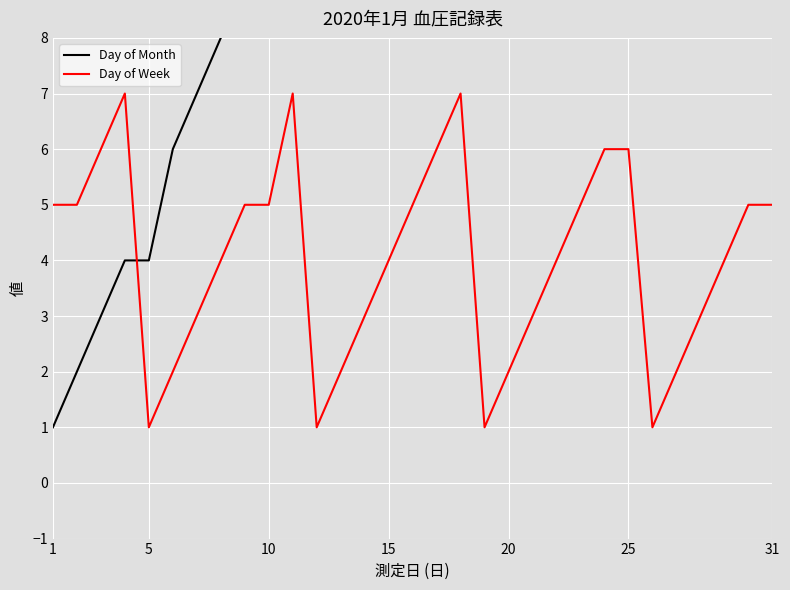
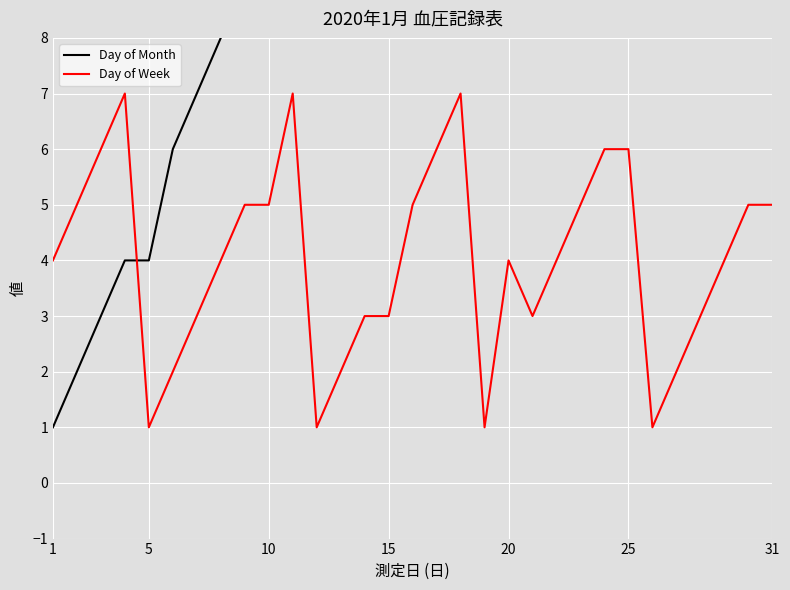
  {
    "Day of Month": {
      "1": 1,
      "5": 4
    },
    "Day of Week": {
-     "1": 5,
+     "1": 4,
      "5": 1,
      "10": 5,
-     "15": 4,
-     "20": 2,
+     "15": 3,
+     "20": 4,
      "25": 6,
      "31": 5
    }
  }
